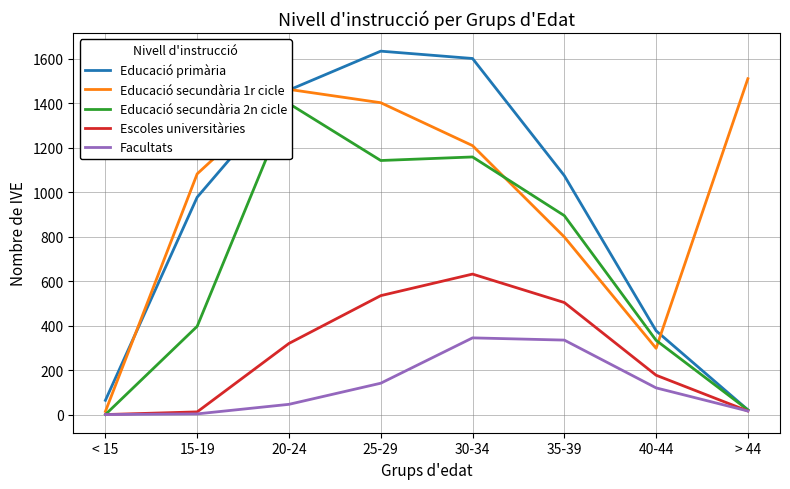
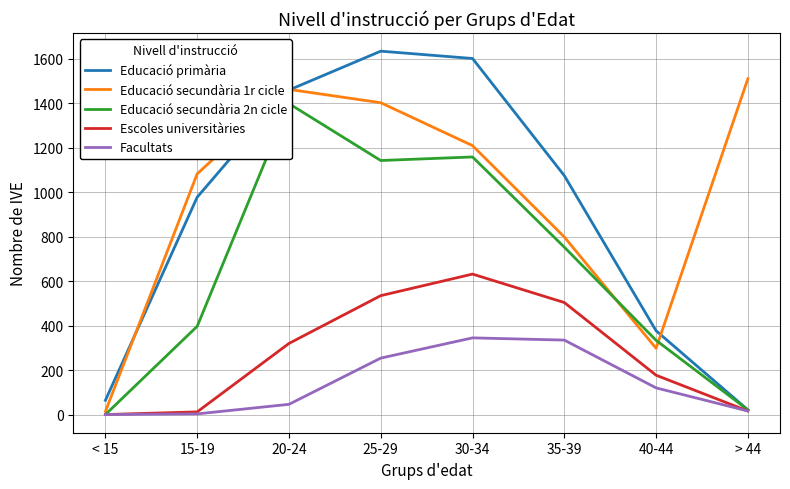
  {
    "Educació primària": {
      "< 15": 60,
      "15-19": 980,
      "25-29": 1640,
      "30-34": 1600,
      "35-39": 1080,
      "40-44": 380
    },
    "Educació secundària 1r cicle": {
      "< 15": 10,
      "15-19": 1080,
      "25-29": 1400,
      "30-34": 1210,
      "35-39": 800,
      "40-44": 300,
      "> 44": 1510
    },
    "Educació secundària 2n cicle": {
      "15-19": 400,
      "25-29": 1140,
      "30-34": 1160,
-     "35-39": 900,
+     "35-39": 750,
      "40-44": 330
    },
    "Escoles universitàries": {
      "20-24": 320,
      "25-29": 540,
      "30-34": 630,
      "35-39": 500,
      "40-44": 180
    },
    "Facultats": {
      "20-24": 50,
-     "25-29": 140,
+     "25-29": 250,
      "30-34": 350,
      "35-39": 340,
      "40-44": 120
    }
  }
